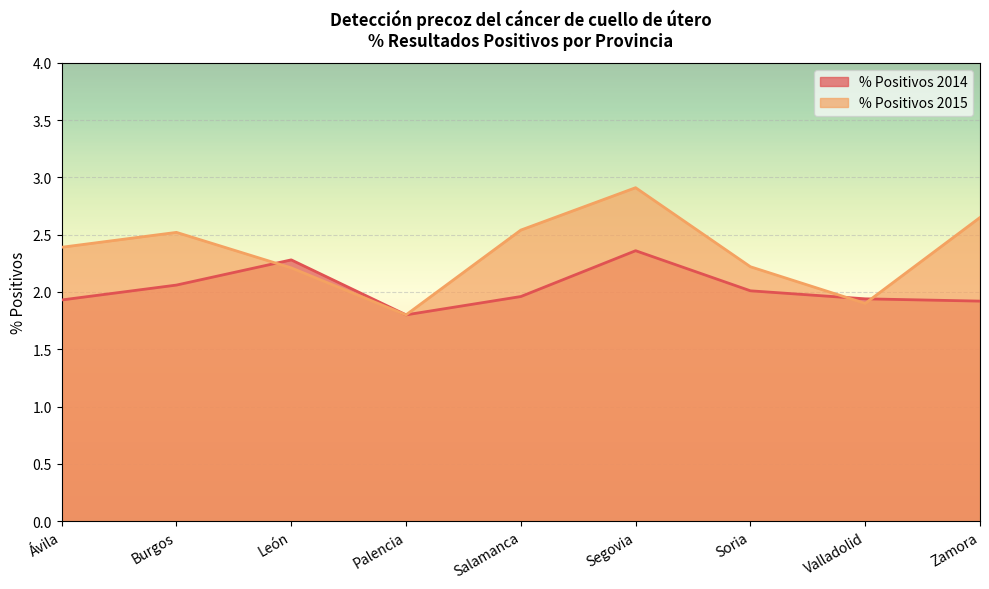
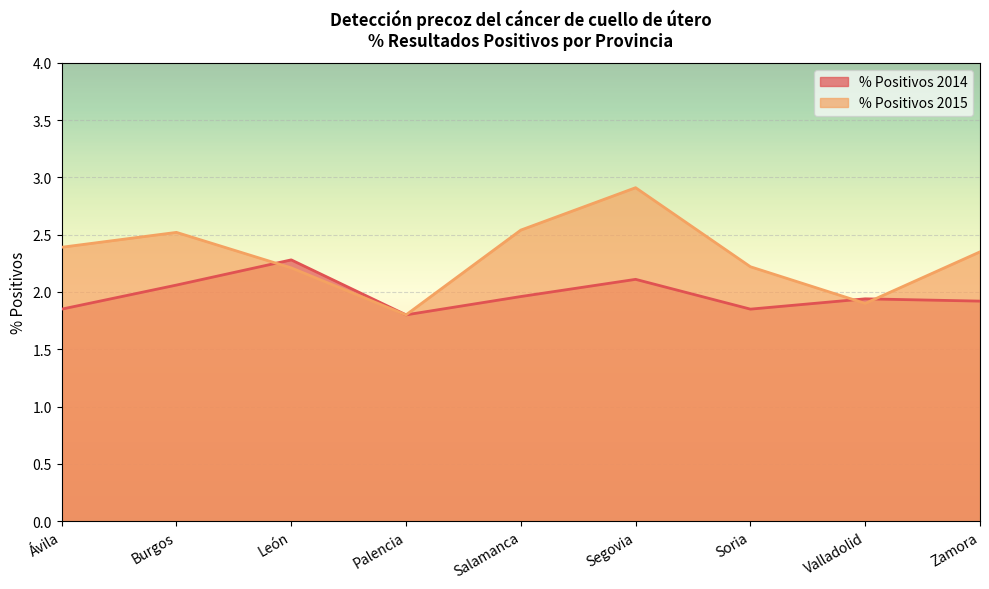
  {
    "% Positivos 2014": {
-     "Ávila": 1.93,
+     "Ávila": 1.85,
      "Burgos": 2.06,
      "León": 2.28,
      "Salamanca": 1.96,
-     "Segovia": 2.36,
-     "Soria": 2.01,
+     "Segovia": 2.11,
+     "Soria": 1.85,
      "Valladolid": 1.94,
      "Zamora": 1.92
    },
    "% Positivos 2015": {
      "Ávila": 2.39,
      "Burgos": 2.52,
      "León": 2.21,
      "Salamanca": 2.54,
      "Segovia": 2.91,
      "Soria": 2.22,
      "Valladolid": 1.90,
-     "Zamora": 2.65
+     "Zamora": 2.35
    }
  }
